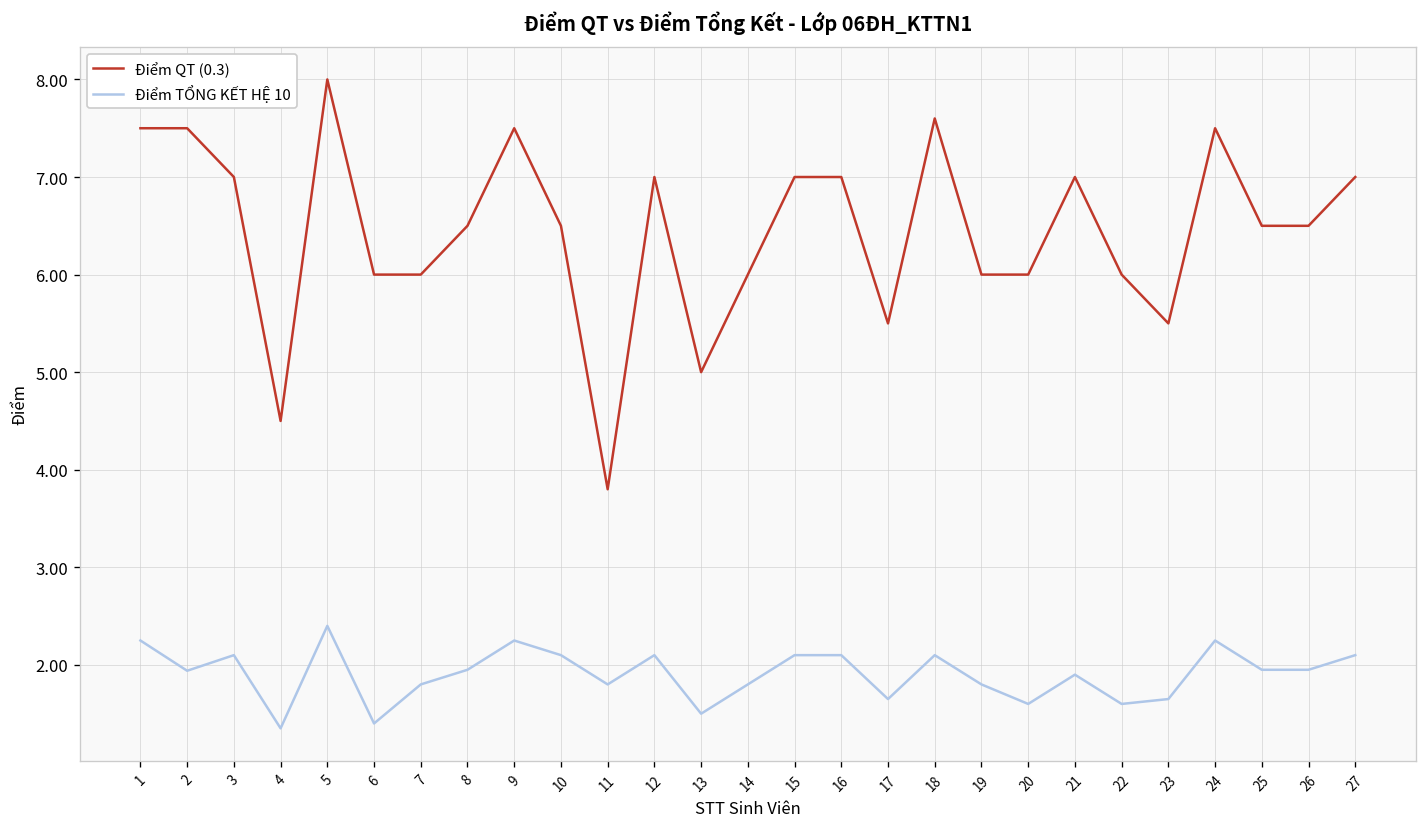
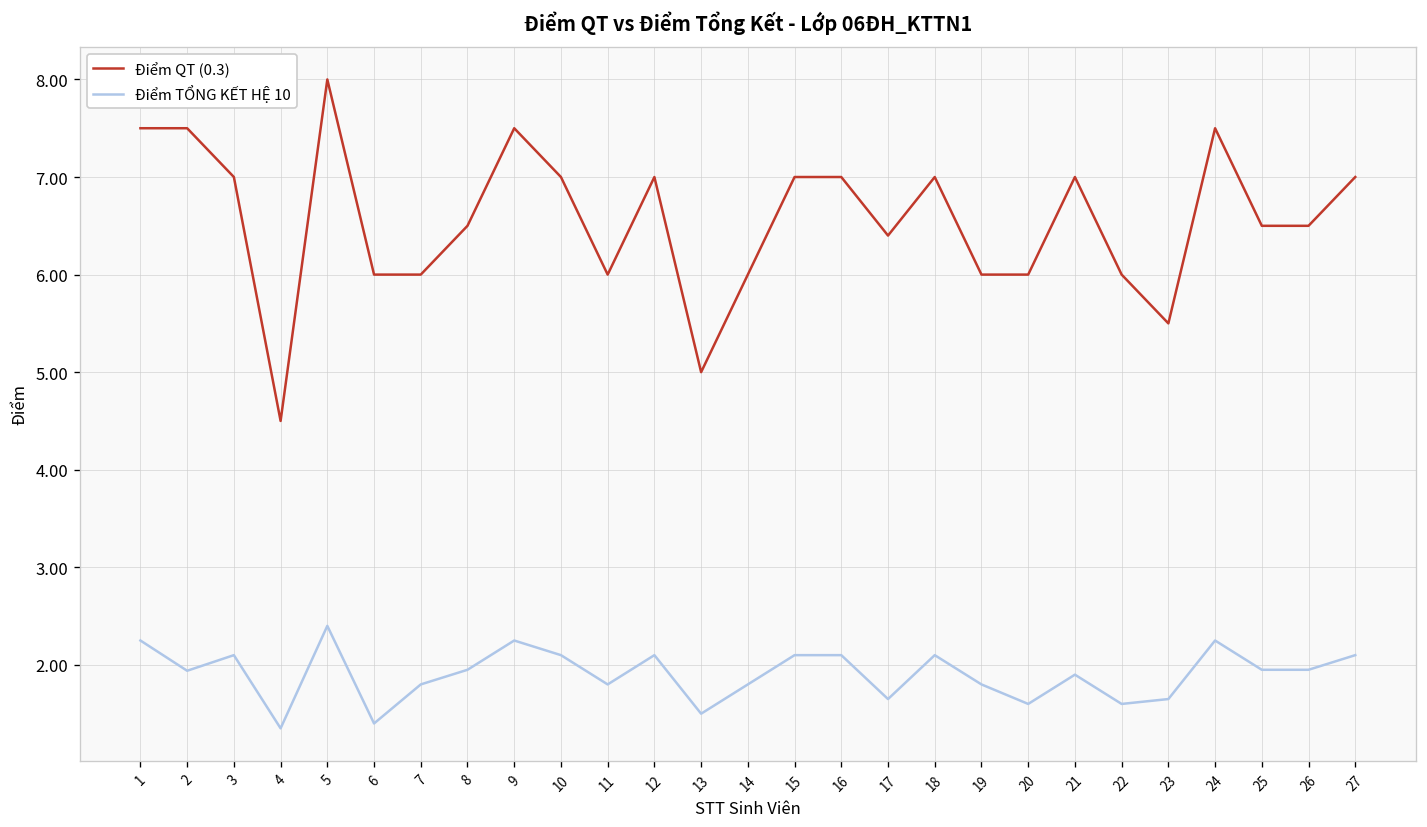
  {
    "Điểm QT (0.3)": {
      "1": 7.5,
      "2": 7.5,
      "3": 7.0,
      "4": 4.5,
      "5": 8.0,
      "6": 6.0,
      "7": 6.0,
      "8": 6.5,
      "9": 7.5,
-     "10": 6.5,
-     "11": 3.8,
+     "10": 7.0,
+     "11": 6.0,
      "12": 7.0,
      "13": 5.0,
      "14": 6.0,
      "15": 7.0,
      "16": 7.0,
-     "17": 5.5,
-     "18": 7.6,
+     "17": 6.4,
+     "18": 7.0,
      "19": 6.0,
      "20": 6.0,
      "21": 7.0,
      "22": 6.0,
      "23": 5.5,
      "24": 7.5,
      "25": 6.5,
      "26": 6.5,
      "27": 7.0
    },
    "Điểm TỔNG KẾT HỆ 10": {
      "1": 2.3,
      "2": 1.9,
      "3": 2.1,
      "4": 1.4,
      "5": 2.4,
      "6": 1.4,
      "7": 1.8,
      "8": 2.0,
      "9": 2.3,
      "10": 2.1,
      "11": 1.8,
      "12": 2.1,
      "13": 1.5,
      "14": 1.8,
      "15": 2.1,
      "16": 2.1,
      "17": 1.7,
      "18": 2.1,
      "19": 1.8,
      "20": 1.6,
      "21": 1.9,
      "22": 1.6,
      "23": 1.7,
      "24": 2.3,
      "25": 2.0,
      "26": 2.0,
      "27": 2.1
    }
  }
